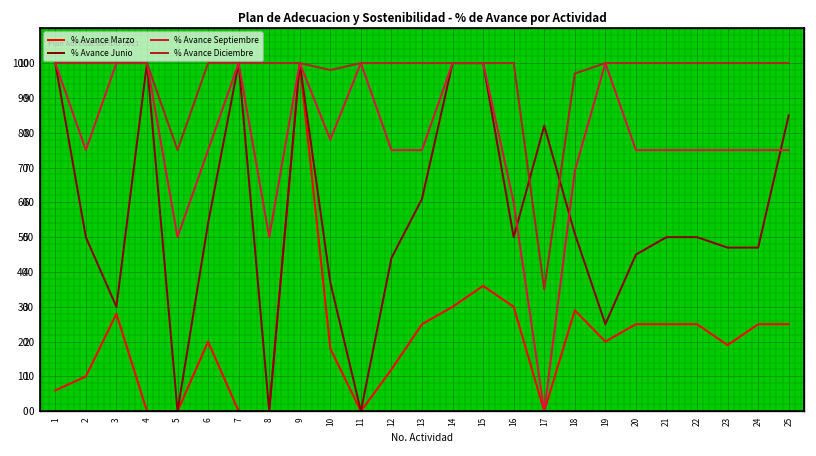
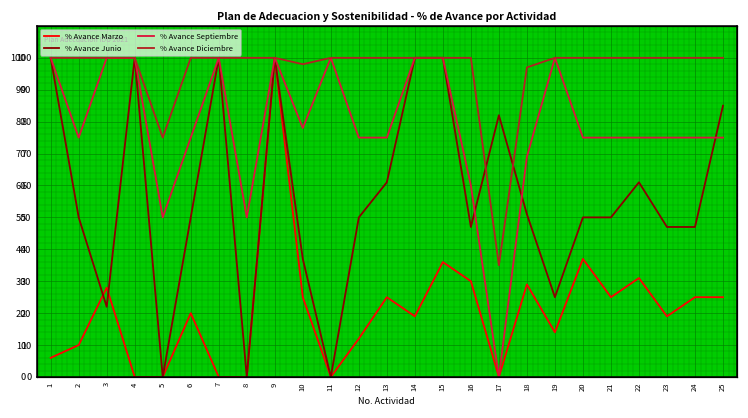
  {
    "% Avance Marzo": {
      "1": 6,
      "2": 10,
      "3": 28,
      "4": 0,
      "6": 20,
      "7": 0,
-     "10": 18,
+     "10": 25,
      "12": 12,
      "13": 25,
-     "14": 30,
+     "14": 19,
      "15": 36,
      "16": 30,
      "18": 29,
-     "19": 20,
-     "20": 25,
+     "19": 14,
+     "20": 37,
      "21": 25,
-     "22": 25,
+     "22": 31,
      "23": 19,
      "24": 25,
      "25": 25
    },
    "% Avance Junio": {
      "2": 50,
-     "3": 30,
-     "6": 54,
+     "3": 22,
+     "6": 50,
      "10": 37,
-     "12": 44,
+     "12": 50,
      "13": 61,
-     "16": 50,
+     "16": 47,
      "17": 82,
      "18": 51,
      "19": 25,
-     "20": 45,
+     "20": 50,
      "21": 50,
-     "22": 50,
+     "22": 61,
      "23": 47,
      "24": 47,
      "25": 85
    }
  }
